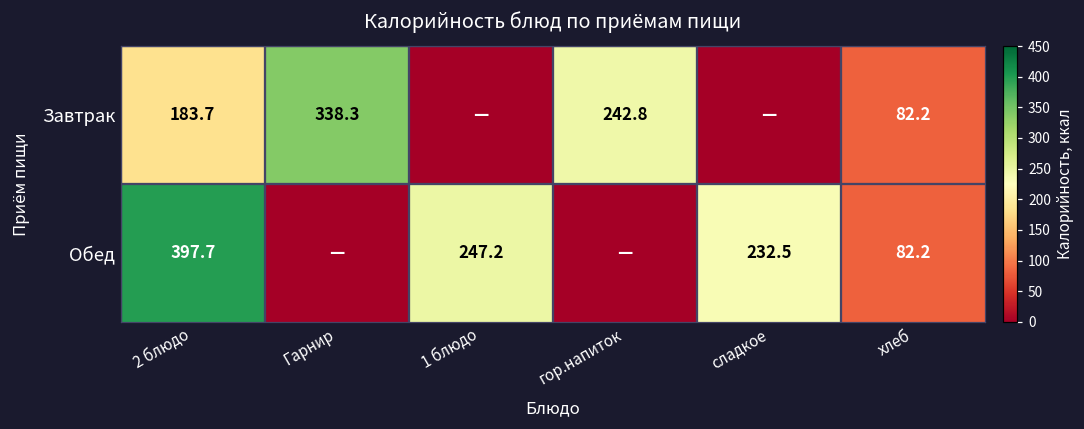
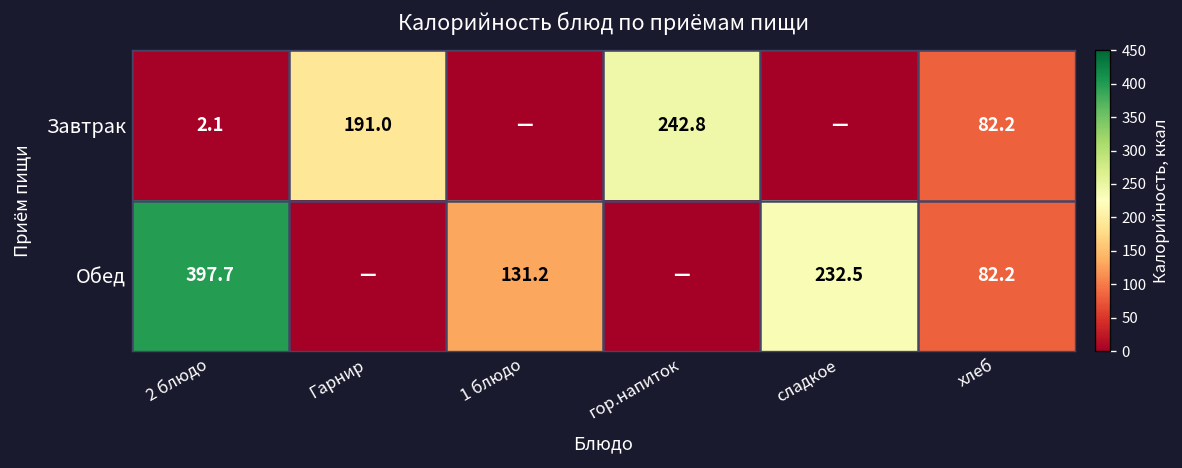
  {
    "Завтрак": {
-     "2 блюдо": 183.7,
-     "Гарнир": 338.3,
+     "2 блюдо": 2.1,
+     "Гарнир": 191.0,
      "гор.напиток": 242.8,
      "хлеб": 82.2
    },
    "Обед": {
      "2 блюдо": 397.7,
-     "1 блюдо": 247.2,
+     "1 блюдо": 131.2,
      "сладкое": 232.5,
      "хлеб": 82.2
    }
  }
